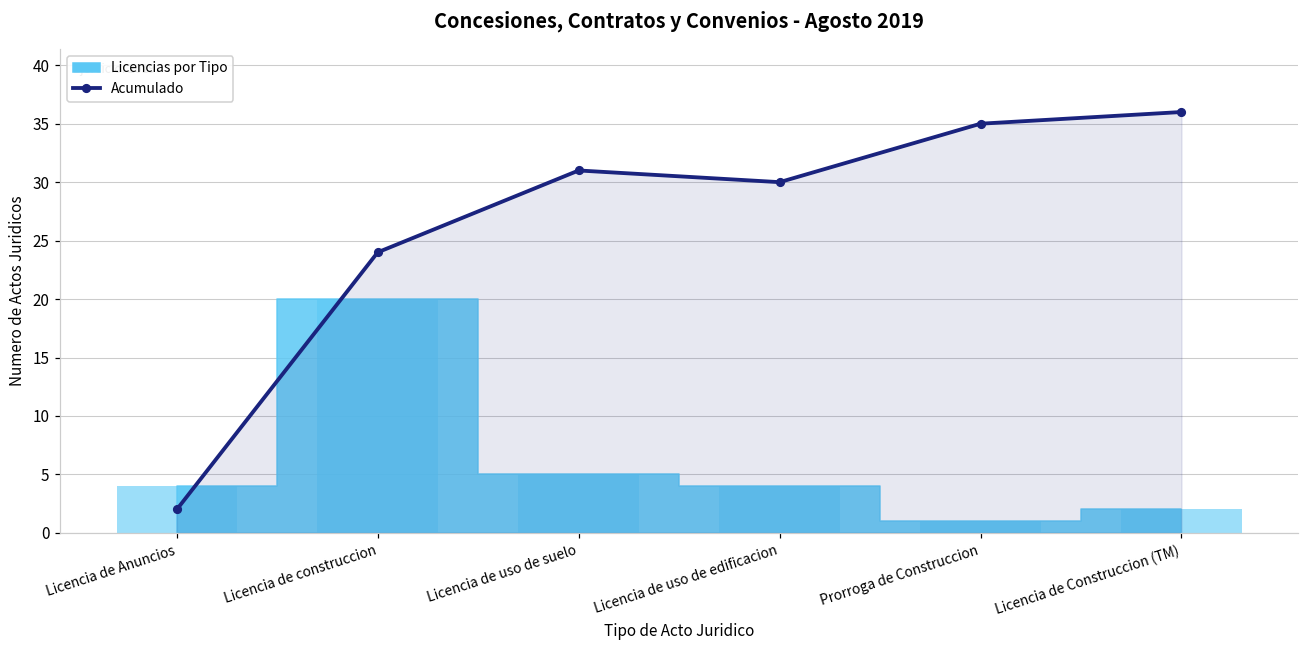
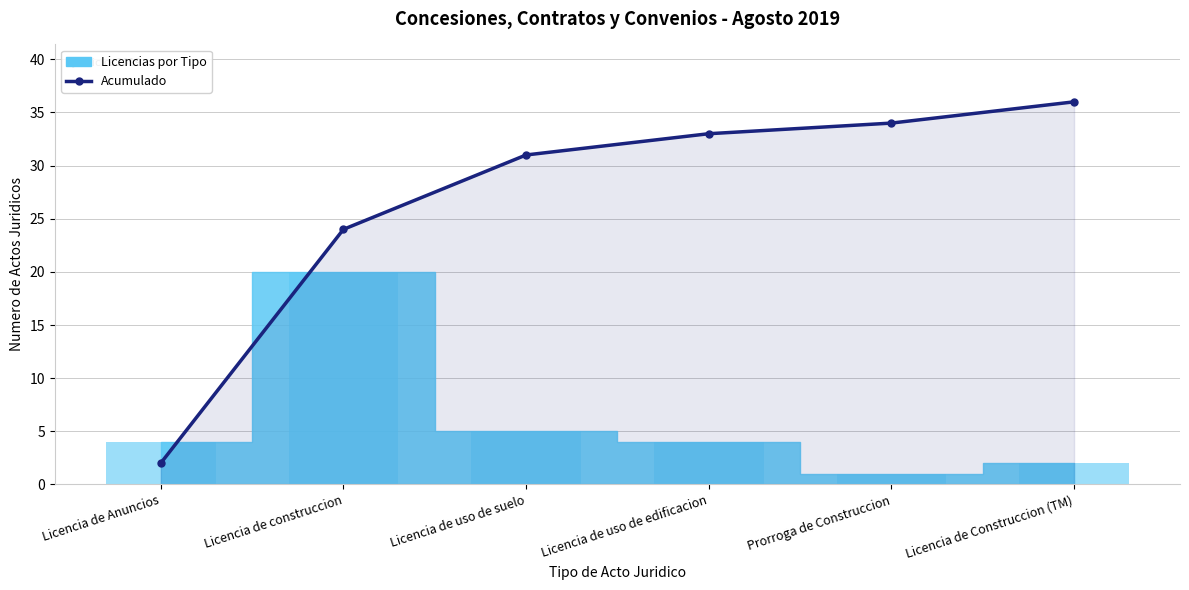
  {
    "Acumulado": {
      "Licencia de Anuncios": 2,
      "Licencia de construccion": 24,
      "Licencia de uso de suelo": 31,
-     "Licencia de uso de edificacion": 30,
-     "Prorroga de Construccion": 35,
+     "Licencia de uso de edificacion": 33,
+     "Prorroga de Construccion": 34,
      "Licencia de Construccion (TM)": 36
    }
  }
